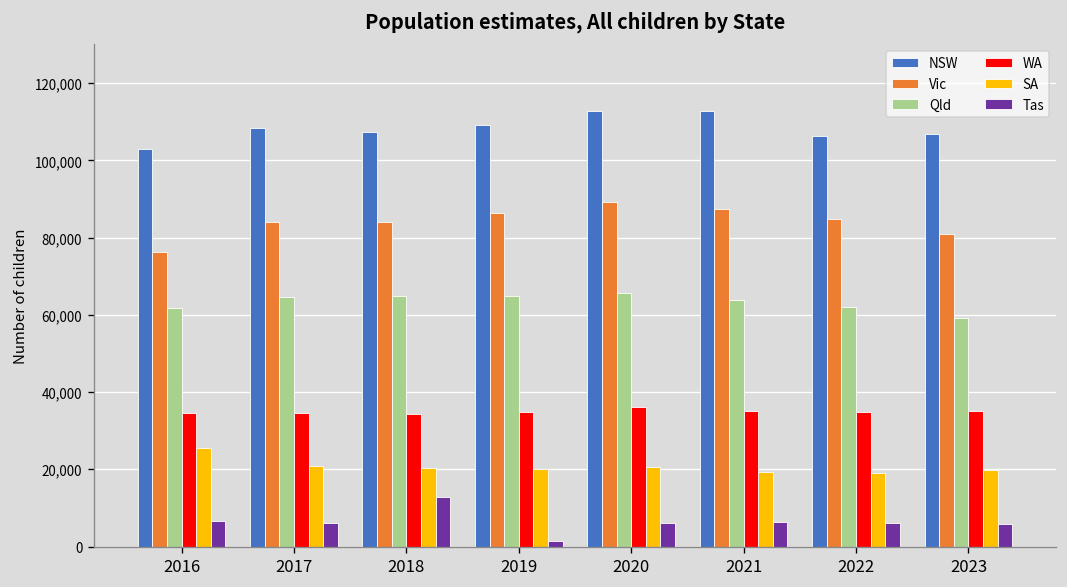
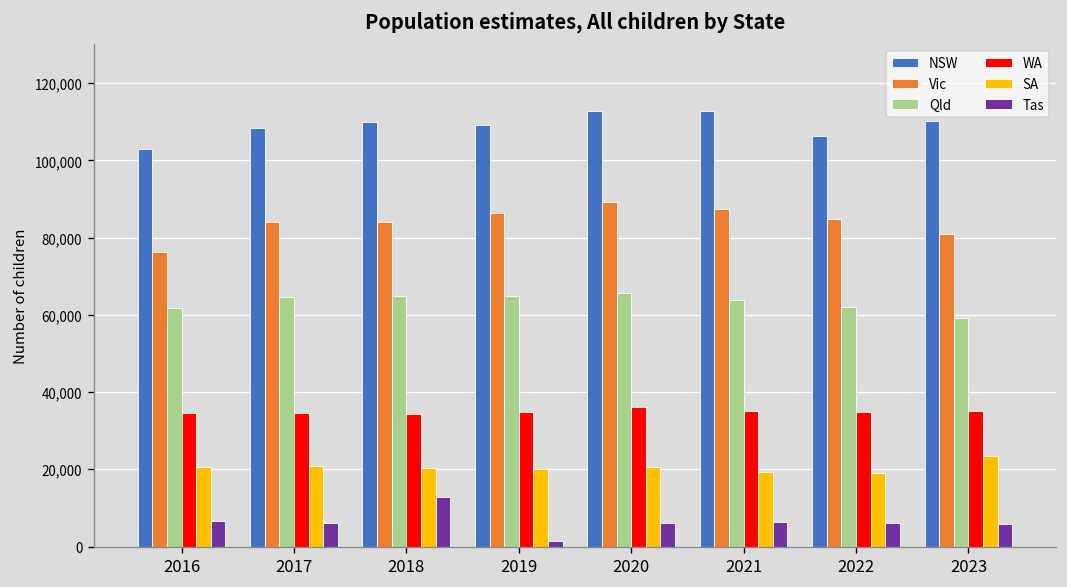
  {
    "NSW": {
      "2016": "103,000",
      "2017": "108,000",
-     "2018": "107,000",
+     "2018": "110,000",
      "2019": "109,000",
      "2020": "113,000",
      "2021": "113,000",
      "2022": "106,000",
-     "2023": "107,000"
+     "2023": "110,000"
    },
    "Vic": {
      "2016": "76,000",
      "2017": "84,000",
      "2018": "84,000",
      "2019": "86,000",
      "2020": "89,000",
      "2021": "88,000",
      "2022": "85,000",
      "2023": "81,000"
    },
    "Qld": {
      "2016": "62,000",
      "2017": "65,000",
      "2018": "65,000",
      "2019": "65,000",
      "2020": "66,000",
      "2021": "64,000",
      "2022": "62,000",
      "2023": "59,000"
    },
    "WA": {
      "2016": "35,000",
      "2017": "35,000",
      "2018": "34,000",
      "2019": "35,000",
      "2020": "36,000",
      "2021": "35,000",
      "2022": "35,000",
      "2023": "35,000"
    },
    "SA": {
-     "2016": "26,000",
+     "2016": "21,000",
      "2017": "21,000",
      "2018": "20,000",
      "2019": "20,000",
      "2020": "21,000",
      "2021": "19,000",
      "2022": "19,000",
-     "2023": "20,000"
+     "2023": "23,000"
    },
    "Tas": {
      "2016": "6,000",
      "2017": "6,000",
      "2018": "13,000",
      "2019": "1,000",
      "2020": "6,000",
      "2021": "6,000",
      "2022": "6,000",
      "2023": "6,000"
    }
  }
